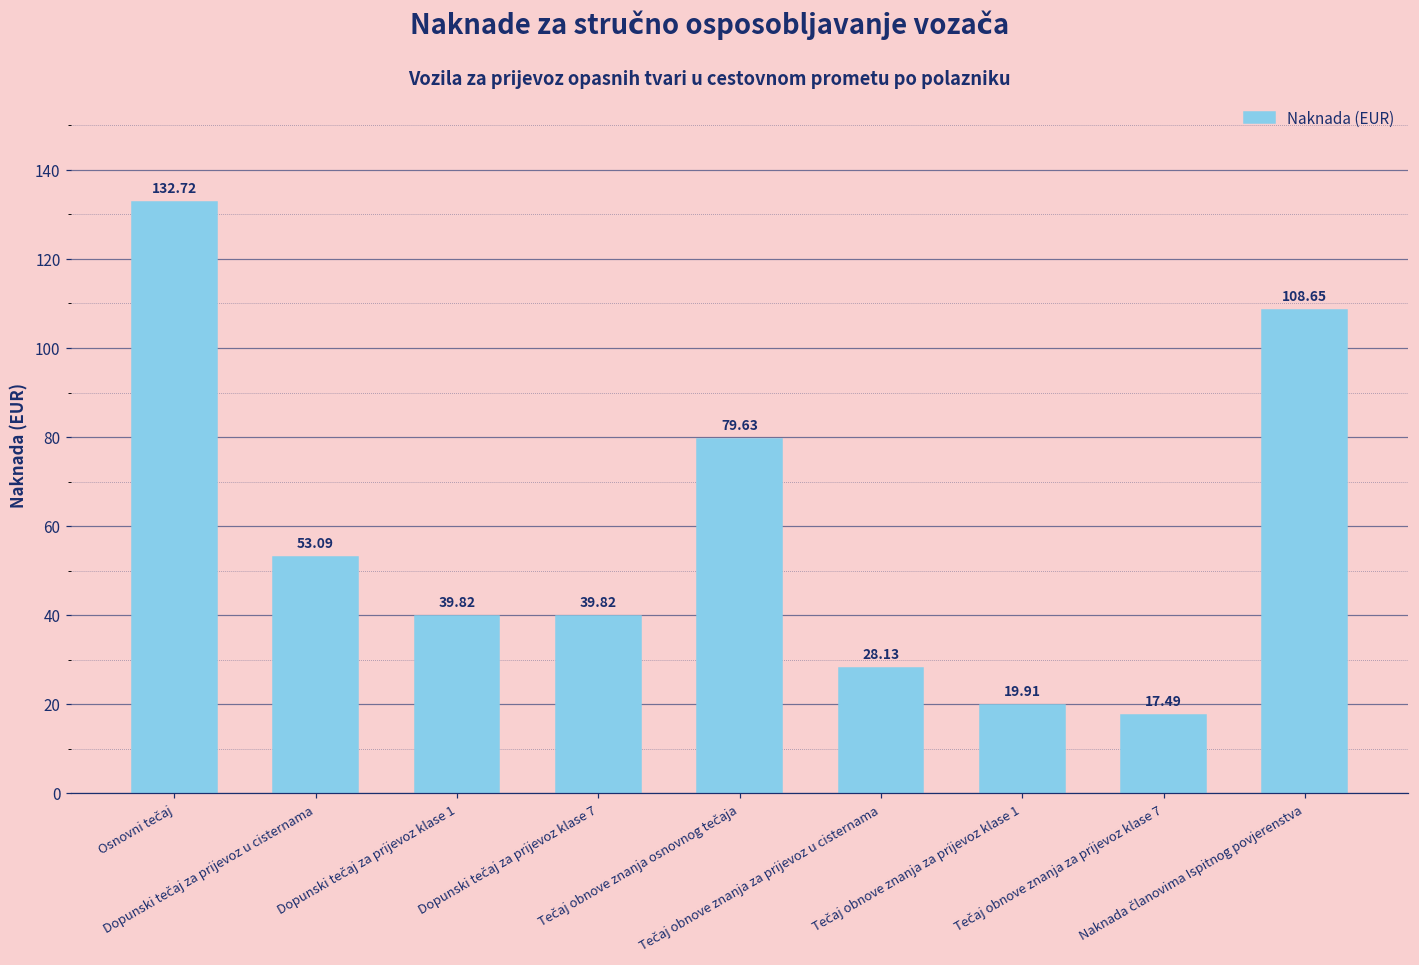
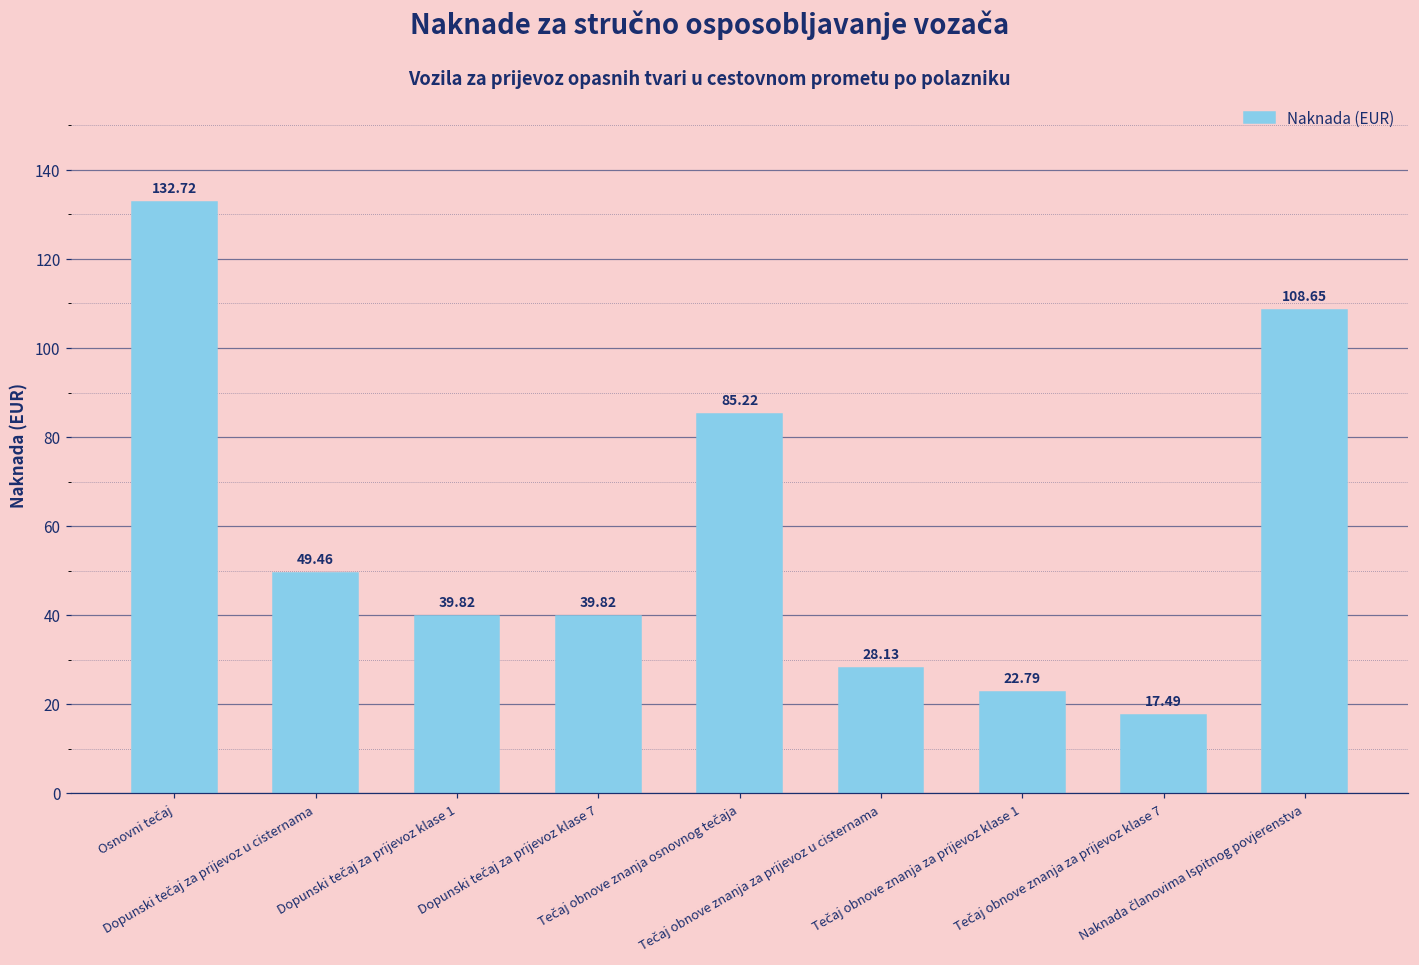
  {
    "Osnovni tečaj": 132.72,
-   "Dopunski tečaj za prijevoz u cisternama": 53.09,
+   "Dopunski tečaj za prijevoz u cisternama": 49.46,
    "Dopunski tečaj za prijevoz klase 1": 39.82,
    "Dopunski tečaj za prijevoz klase 7": 39.82,
-   "Tečaj obnove znanja osnovnog tečaja": 79.63,
+   "Tečaj obnove znanja osnovnog tečaja": 85.22,
    "Tečaj obnove znanja za prijevoz u cisternama": 28.13,
-   "Tečaj obnove znanja za prijevoz klase 1": 19.91,
+   "Tečaj obnove znanja za prijevoz klase 1": 22.79,
    "Tečaj obnove znanja za prijevoz klase 7": 17.49,
    "Naknada članovima Ispitnog povjerenstva": 108.65
  }
